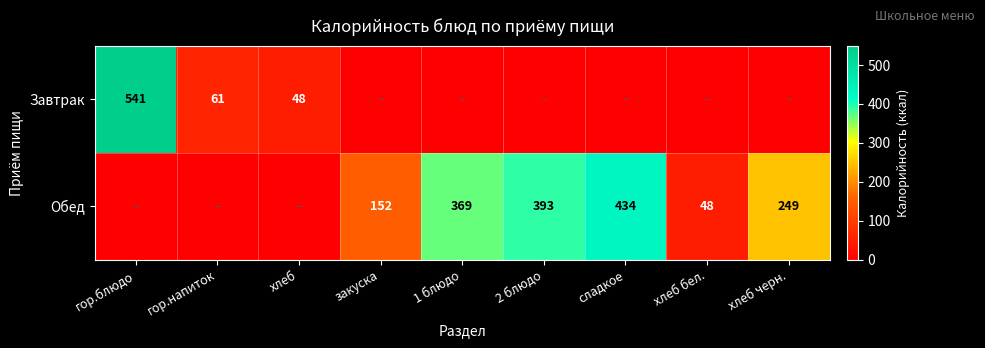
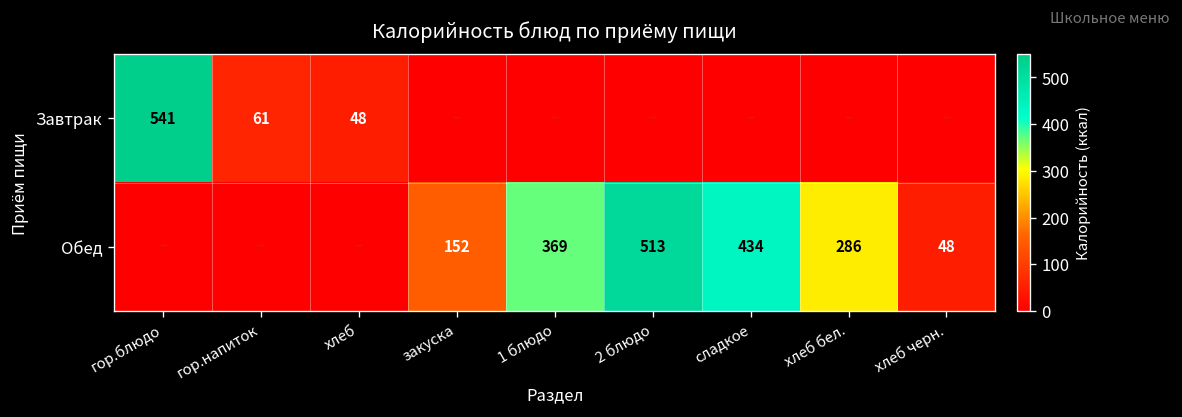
  {
    "Завтрак": {
      "гор.блюдо": 541,
      "гор.напиток": 61,
      "хлеб": 48
    },
    "Обед": {
      "закуска": 152,
      "1 блюдо": 369,
-     "2 блюдо": 393,
+     "2 блюдо": 513,
      "сладкое": 434,
-     "хлеб бел.": 48,
-     "хлеб черн.": 249
+     "хлеб бел.": 286,
+     "хлеб черн.": 48
    }
  }
